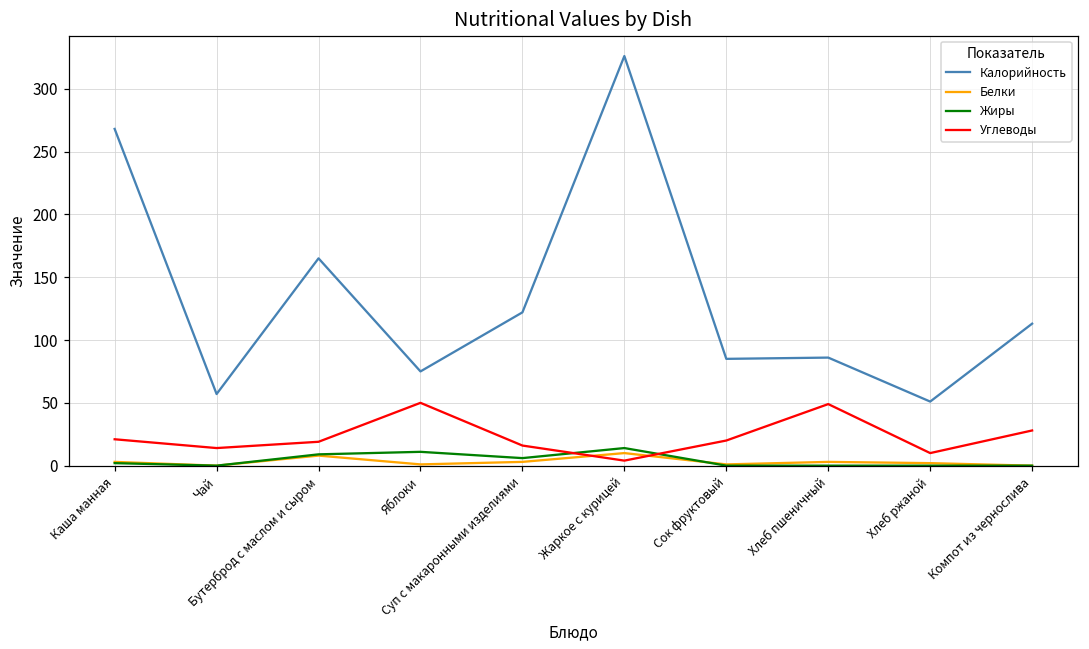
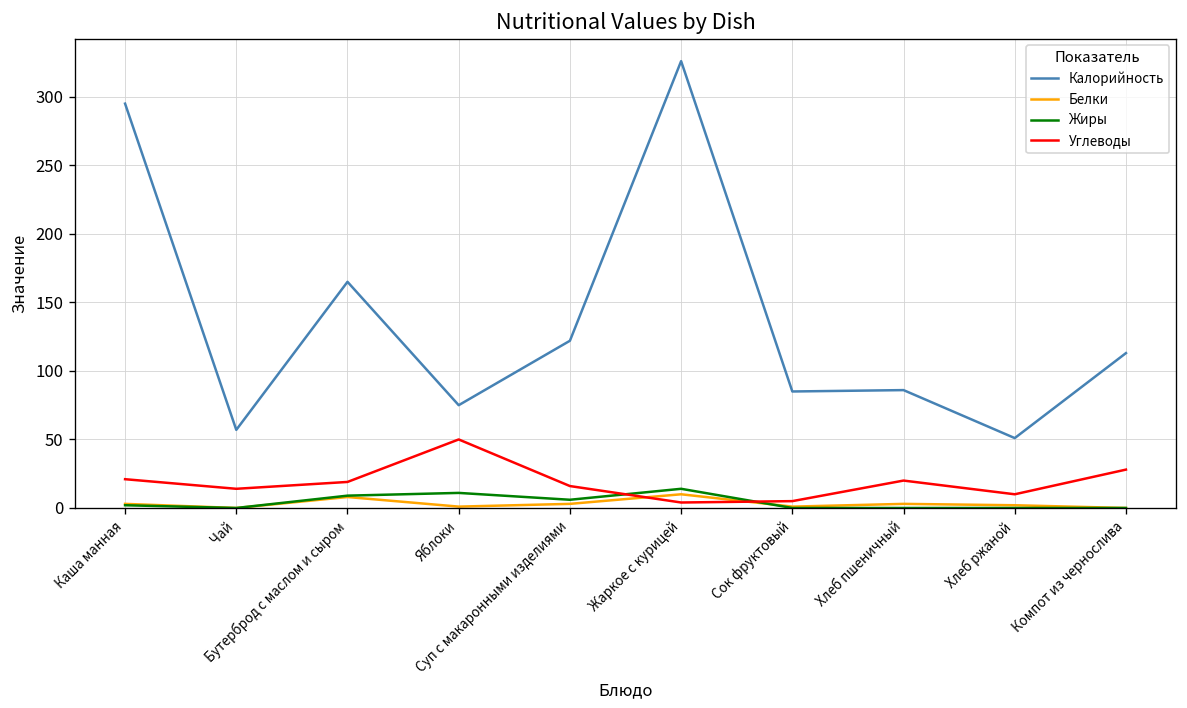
  {
    "Калорийность": {
-     "Каша манная": 268,
+     "Каша манная": 295,
      "Чай": 57,
      "Бутерброд с маслом и сыром": 165,
      "Яблоки": 75,
      "Суп с макаронными изделиями": 122,
      "Жаркое с курицей": 326,
      "Сок фруктовый": 85,
      "Хлеб пшеничный": 86,
      "Хлеб ржаной": 51,
      "Компот из чернослива": 113
    },
    "Белки": {
      "Яблоки": 1,
      "Суп с макаронными изделиями": 3,
      "Жаркое с курицей": 10,
      "Хлеб пшеничный": 3
    },
    "Жиры": {
      "Яблоки": 11,
      "Суп с макаронными изделиями": 6,
      "Жаркое с курицей": 14,
      "Хлеб пшеничный": 0
    },
    "Углеводы": {
      "Каша манная": 21,
      "Чай": 14,
      "Бутерброд с маслом и сыром": 19,
      "Яблоки": 50,
      "Суп с макаронными изделиями": 16,
      "Жаркое с курицей": 4,
-     "Сок фруктовый": 20,
-     "Хлеб пшеничный": 49,
+     "Сок фруктовый": 5,
+     "Хлеб пшеничный": 20,
      "Хлеб ржаной": 10,
      "Компот из чернослива": 28
    }
  }
